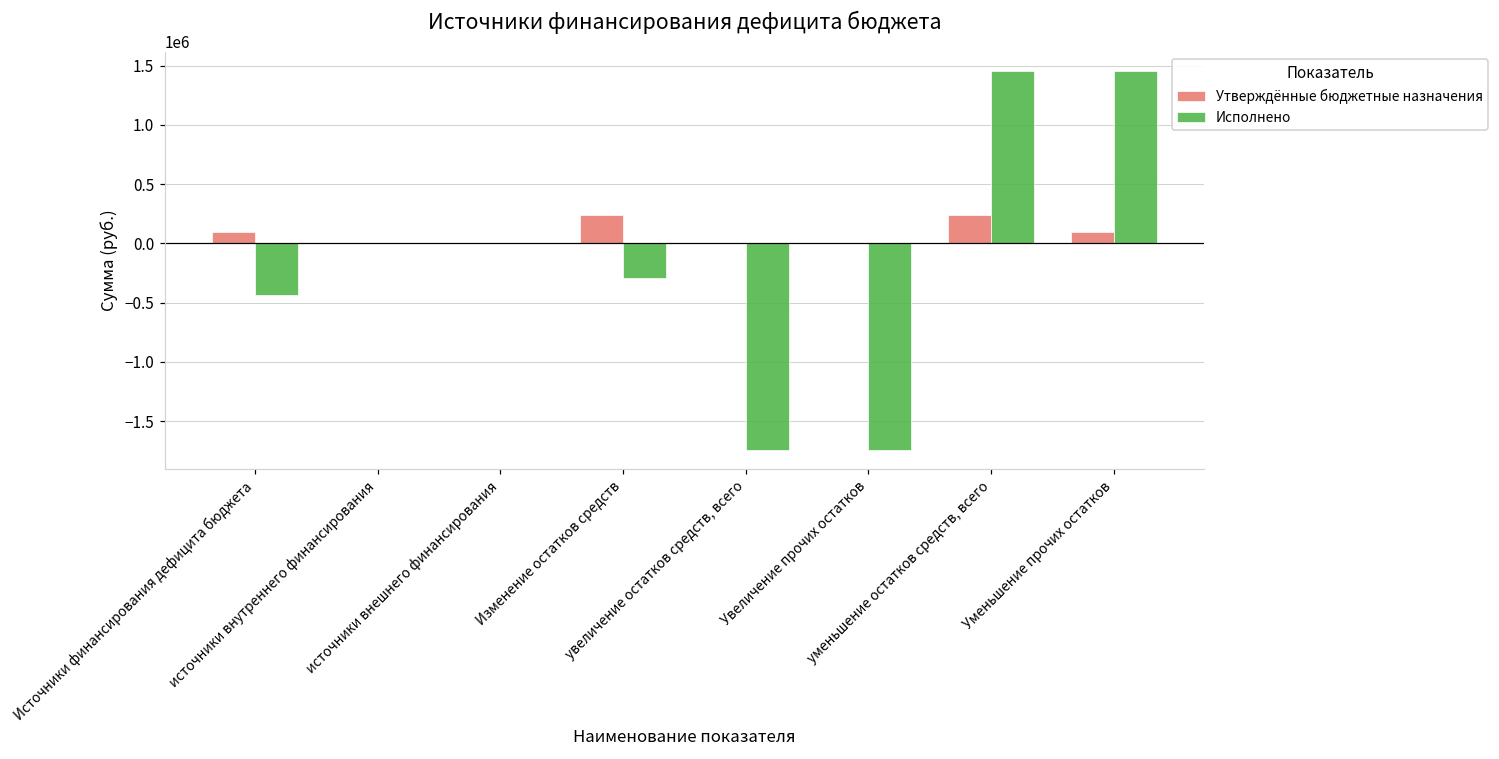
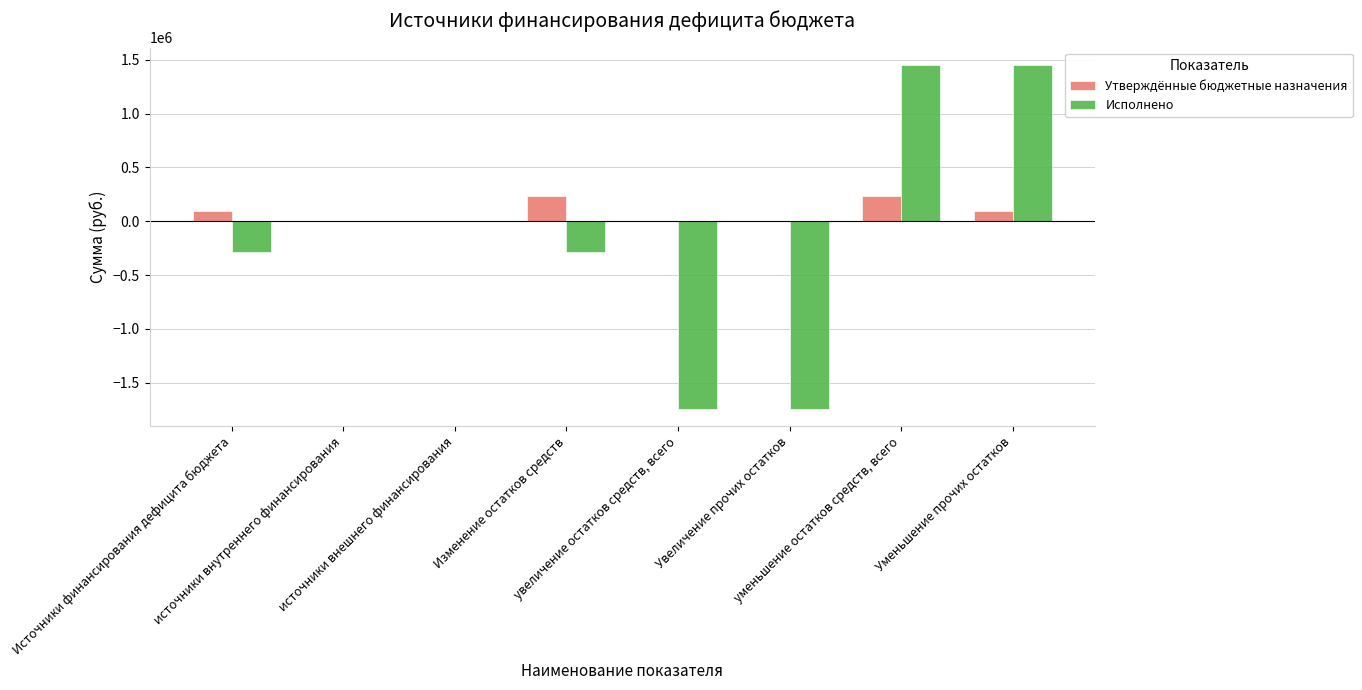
  {
    "Утверждённые бюджетные назначения": {
      "Источники финансирования дефицита бюджета": 90000,
      "источники внутреннего финансирования": 0,
      "источники внешнего финансирования": 0,
      "Изменение остатков средств": 240000,
      "увеличение остатков средств, всего": 0,
      "Увеличение прочих остатков": 0,
      "уменьшение остатков средств, всего": 240000,
      "Уменьшение прочих остатков": 90000
    },
    "Исполнено": {
-     "Источники финансирования дефицита бюджета": -430000,
+     "Источники финансирования дефицита бюджета": -290000,
      "источники внутреннего финансирования": 0,
      "источники внешнего финансирования": 0,
      "Изменение остатков средств": -290000,
      "увеличение остатков средств, всего": -1740000,
      "Увеличение прочих остатков": -1740000,
      "уменьшение остатков средств, всего": 1450000,
      "Уменьшение прочих остатков": 1450000
    }
  }
